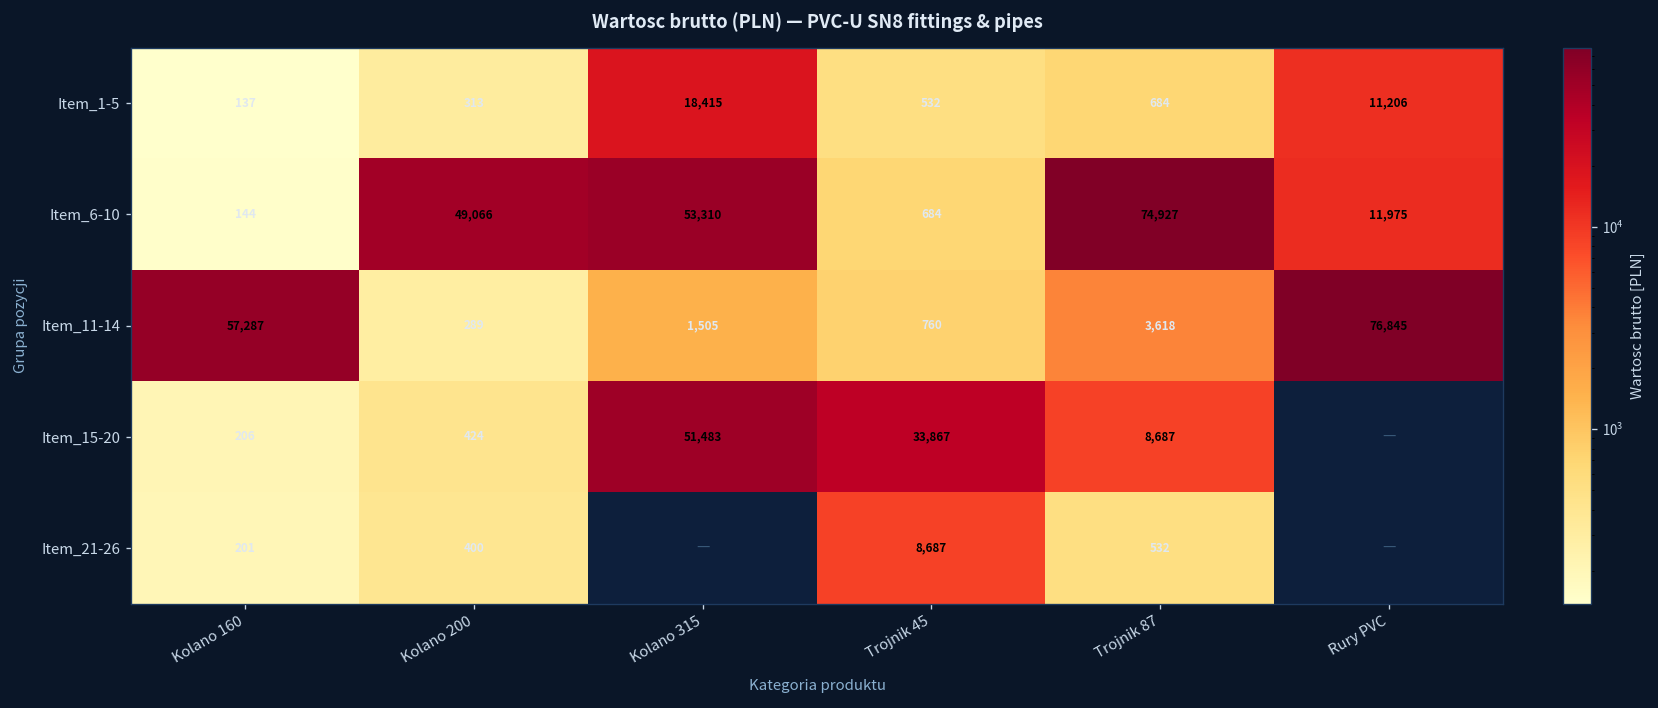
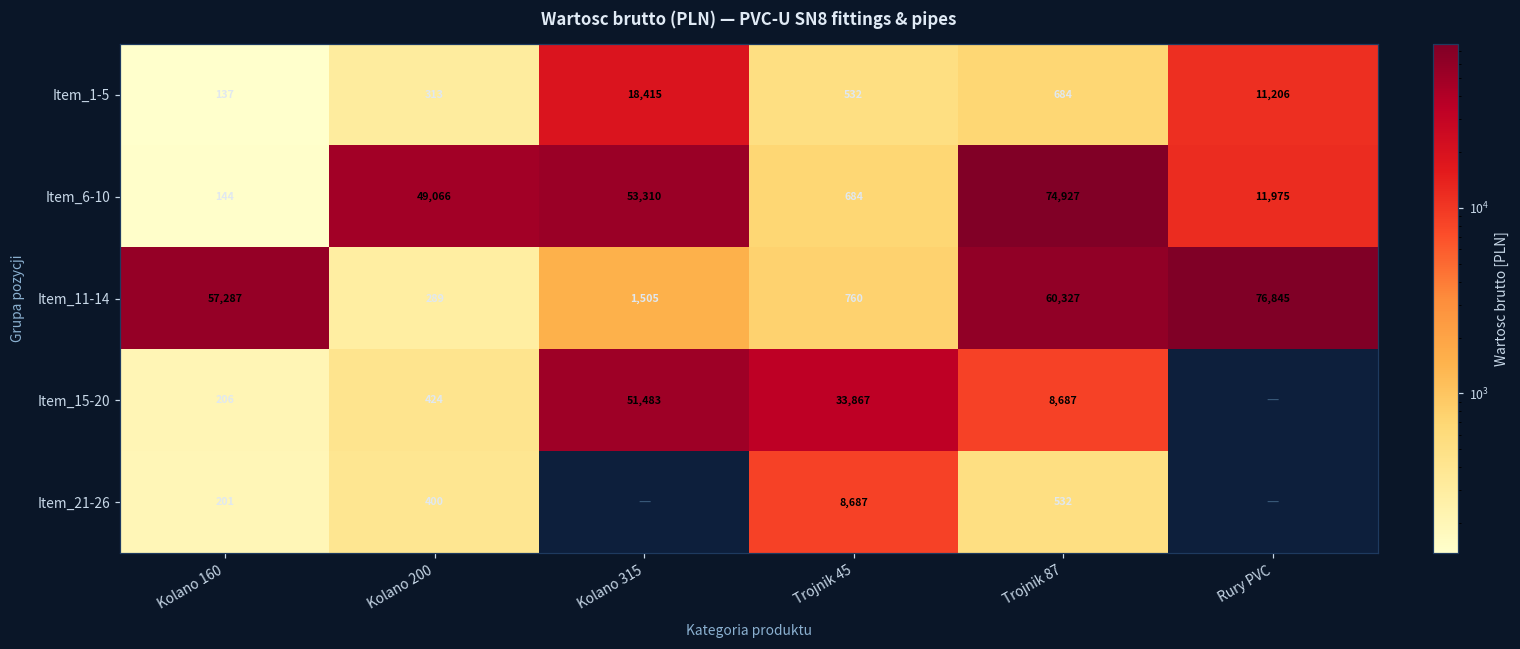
  {
    "Item_1-5": {
      "Kolano 200": "313",
      "Kolano 315": "18,415",
      "Trojnik 45": "532",
      "Trojnik 87": "684",
      "Rury PVC": "11,206"
    },
    "Item_6-10": {
      "Kolano 200": "49,066",
      "Kolano 315": "53,310",
      "Trojnik 45": "684",
      "Trojnik 87": "74,927",
      "Rury PVC": "11,975"
    },
    "Item_11-14": {
      "Kolano 160": "57,287",
      "Kolano 200": "289",
      "Kolano 315": "1,505",
      "Trojnik 45": "760",
-     "Trojnik 87": "3,618",
+     "Trojnik 87": "60,327",
      "Rury PVC": "76,845"
    },
    "Item_15-20": {
      "Kolano 160": "206",
      "Kolano 200": "424",
      "Kolano 315": "51,483",
      "Trojnik 45": "33,867",
      "Trojnik 87": "8,687"
    },
    "Item_21-26": {
      "Kolano 160": "201",
      "Kolano 200": "400",
      "Trojnik 45": "8,687",
      "Trojnik 87": "532"
    }
  }
